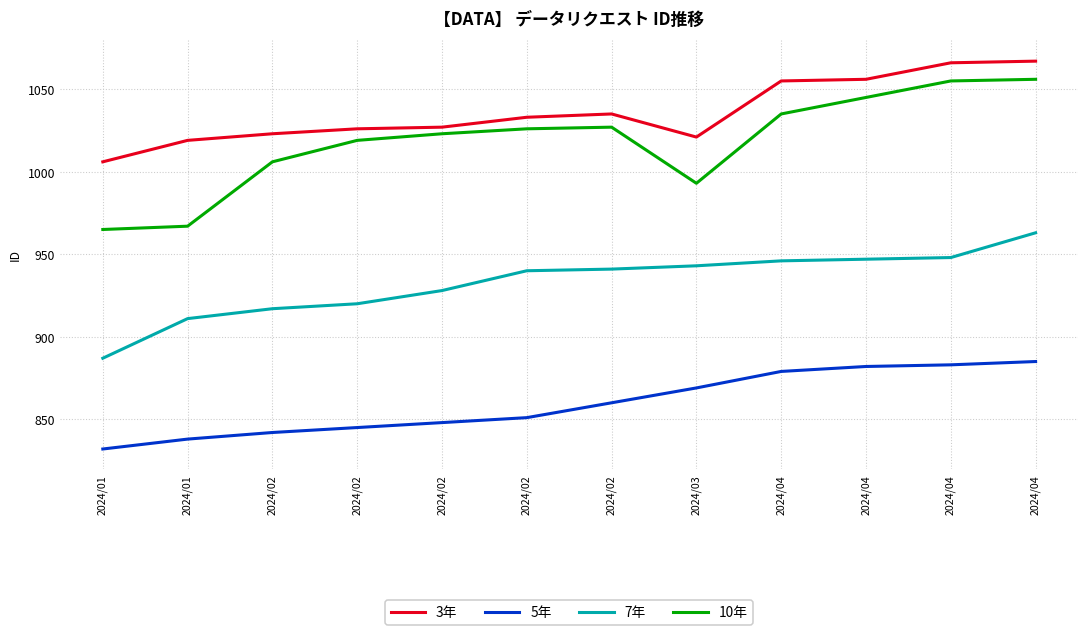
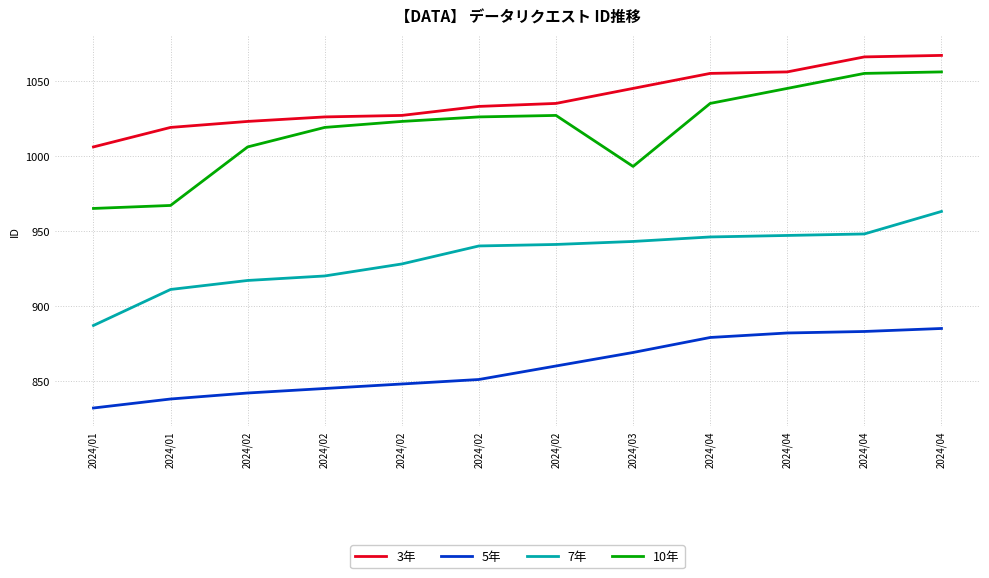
  {
    "3年": {
-     "2024/03": 1021
+     "2024/03": 1045
    },
    "5年": {
      "2024/03": 869
    },
    "7年": {
      "2024/03": 943
    },
    "10年": {
      "2024/03": 993
    }
  }
